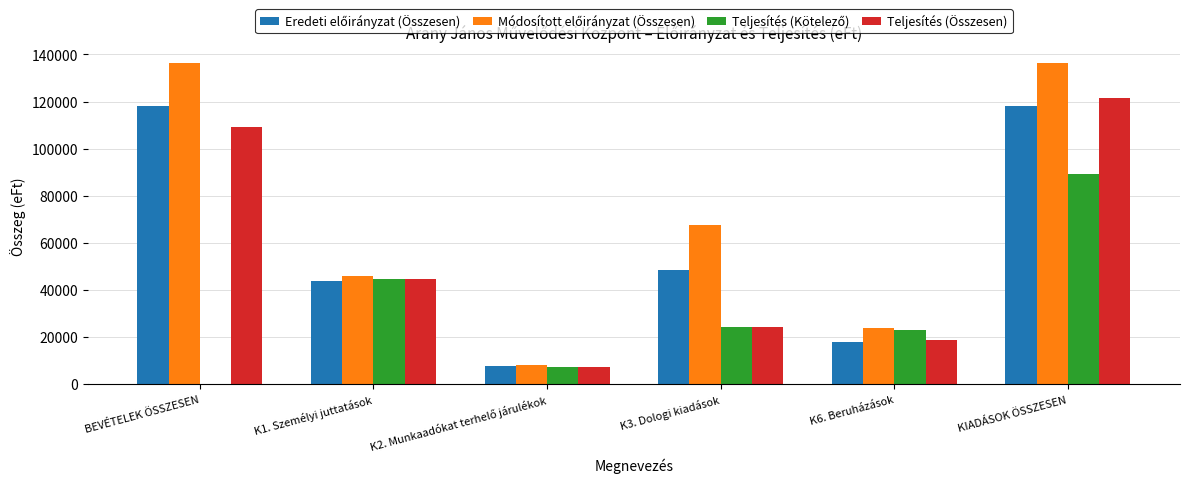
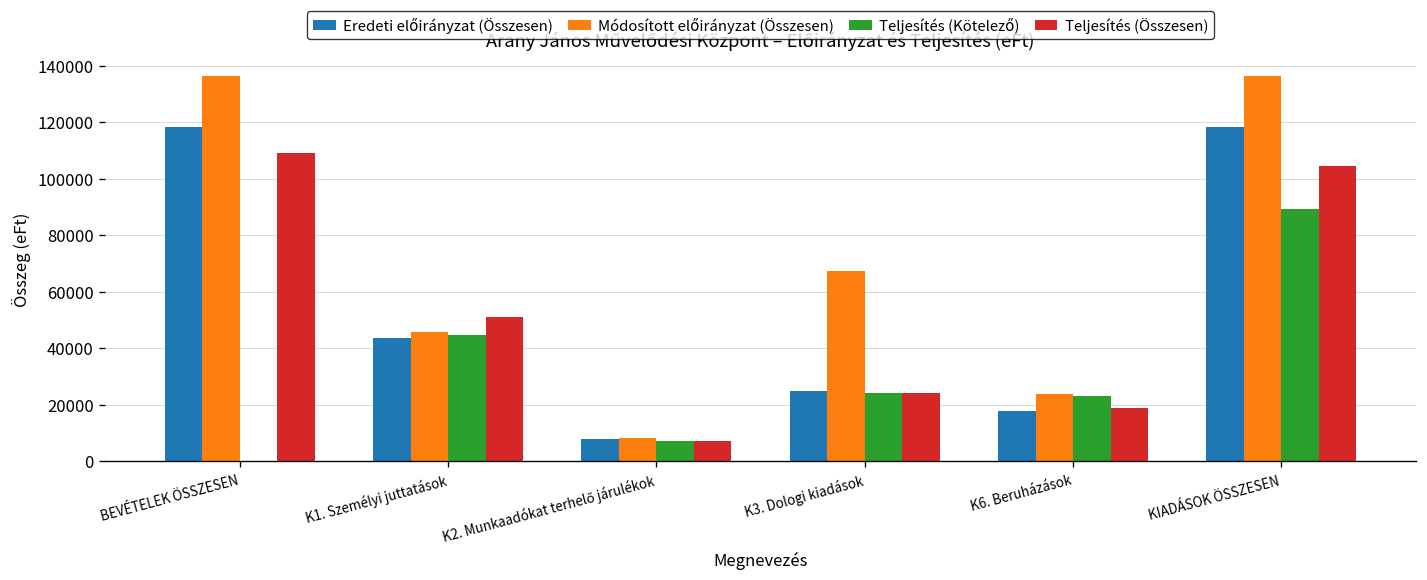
  {
    "Eredeti előirányzat (Összesen)": {
      "BEVÉTELEK ÖSSZESEN": 118000,
      "K1. Személyi juttatások": 44000,
      "K2. Munkaadókat terhelő járulékok": 8000,
-     "K3. Dologi kiadások": 49000,
+     "K3. Dologi kiadások": 25000,
      "K6. Beruházások": 18000,
      "KIADÁSOK ÖSSZESEN": 118000
    },
    "Módosított előirányzat (Összesen)": {
      "BEVÉTELEK ÖSSZESEN": 136000,
      "K1. Személyi juttatások": 46000,
      "K2. Munkaadókat terhelő járulékok": 8000,
      "K3. Dologi kiadások": 67000,
      "K6. Beruházások": 24000,
      "KIADÁSOK ÖSSZESEN": 136000
    },
    "Teljesítés (Kötelező)": {
      "BEVÉTELEK ÖSSZESEN": 0,
      "K1. Személyi juttatások": 45000,
      "K2. Munkaadókat terhelő járulékok": 7000,
      "K3. Dologi kiadások": 24000,
      "K6. Beruházások": 23000,
      "KIADÁSOK ÖSSZESEN": 89000
    },
    "Teljesítés (Összesen)": {
      "BEVÉTELEK ÖSSZESEN": 109000,
-     "K1. Személyi juttatások": 45000,
+     "K1. Személyi juttatások": 51000,
      "K2. Munkaadókat terhelő járulékok": 7000,
      "K3. Dologi kiadások": 24000,
      "K6. Beruházások": 19000,
-     "KIADÁSOK ÖSSZESEN": 121000
+     "KIADÁSOK ÖSSZESEN": 105000
    }
  }
